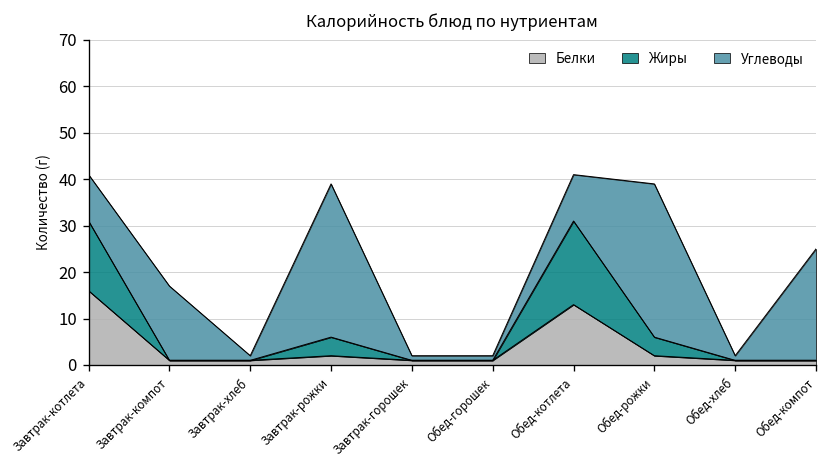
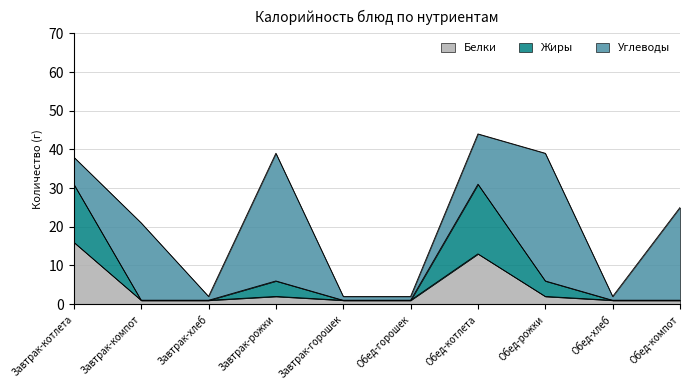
  {
    "Белки": {
      "Завтрак-котлета": 16,
      "Завтрак-рожки": 2,
      "Обед-котлета": 13,
      "Обед-рожки": 2
    },
    "Жиры": {
      "Завтрак-котлета": 15,
      "Завтрак-рожки": 4,
      "Обед-котлета": 18,
      "Обед-рожки": 4
    },
    "Углеводы": {
-     "Завтрак-котлета": 10,
-     "Завтрак-компот": 16,
+     "Завтрак-котлета": 7,
+     "Завтрак-компот": 20,
      "Завтрак-хлеб": 1,
      "Завтрак-рожки": 33,
      "Завтрак-горошек": 1,
      "Обед-горошек": 1,
-     "Обед-котлета": 10,
+     "Обед-котлета": 13,
      "Обед-рожки": 33,
      "Обед-хлеб": 1,
      "Обед-компот": 24
    }
  }
